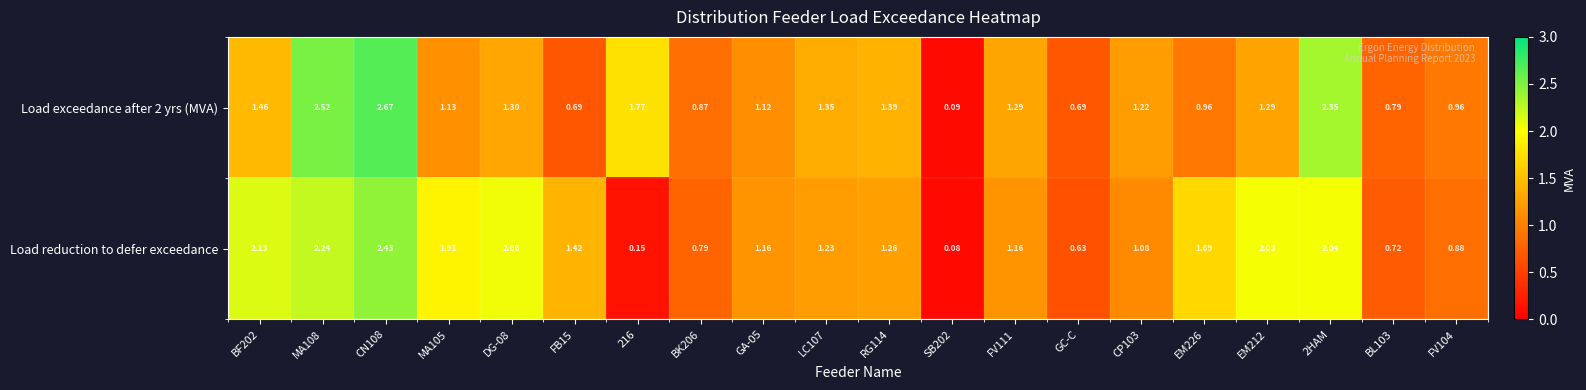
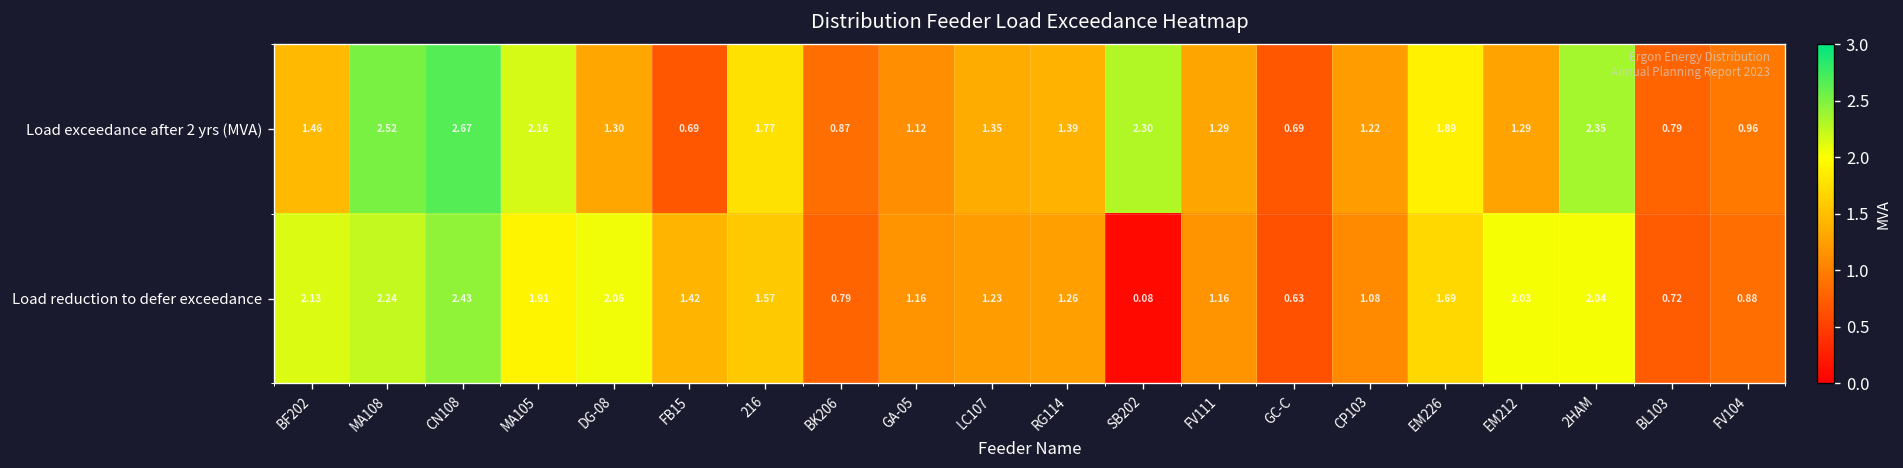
  {
    "Load exceedance after 2 yrs (MVA)": {
      "BF202": 1.46,
      "MA108": 2.52,
      "CN108": 2.67,
-     "MA105": 1.13,
+     "MA105": 2.16,
      "DG-08": 1.30,
      "FB15": 0.69,
      "216": 1.77,
      "BK206": 0.87,
      "GA-05": 1.12,
      "LC107": 1.35,
      "RG114": 1.39,
-     "SB202": 0.09,
+     "SB202": 2.30,
      "FV111": 1.29,
      "GC-C": 0.69,
      "CP103": 1.22,
-     "EM226": 0.96,
+     "EM226": 1.89,
      "EM212": 1.29,
      "2HAM": 2.35,
      "FV104": 0.96
    },
    "Load reduction to defer exceedance": {
      "BF202": 2.13,
      "MA108": 2.24,
      "CN108": 2.43,
      "MA105": 1.91,
      "DG-08": 2.06,
      "FB15": 1.42,
-     "216": 0.15,
+     "216": 1.57,
      "BK206": 0.79,
      "GA-05": 1.16,
      "LC107": 1.23,
      "RG114": 1.26,
      "SB202": 0.08,
      "FV111": 1.16,
      "GC-C": 0.63,
      "CP103": 1.08,
      "EM226": 1.69,
      "EM212": 2.03,
      "2HAM": 2.04,
      "BL103": 0.72,
      "FV104": 0.88
    }
  }
